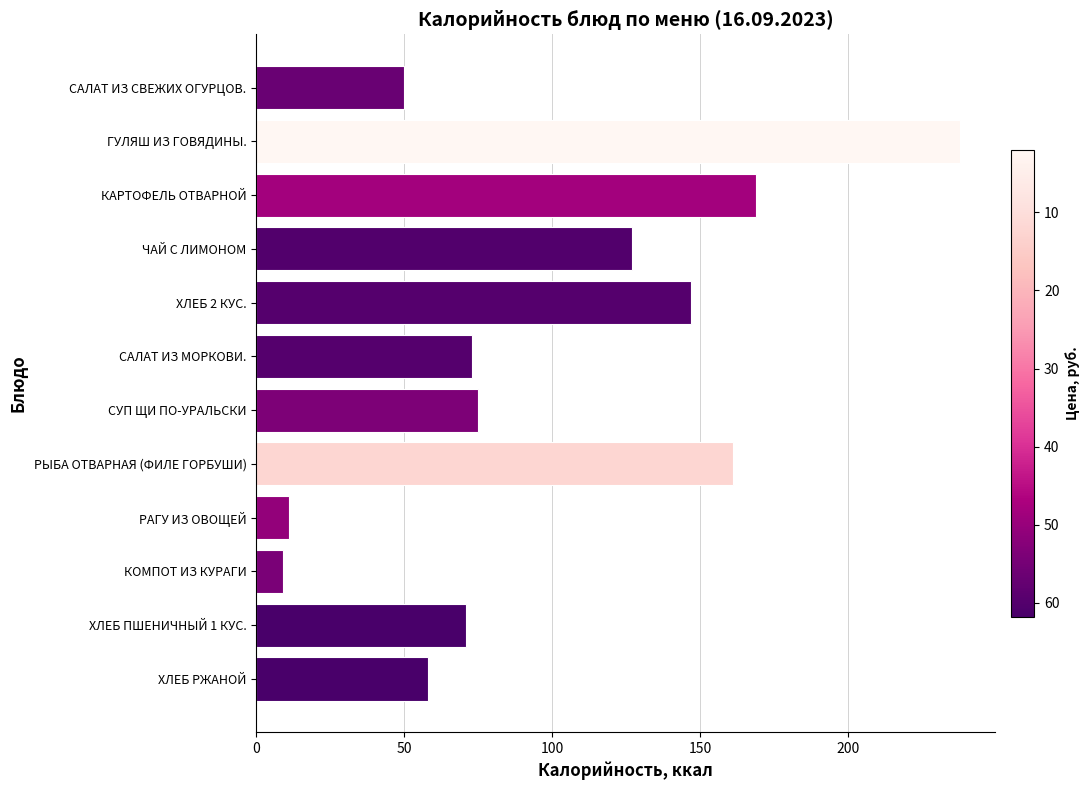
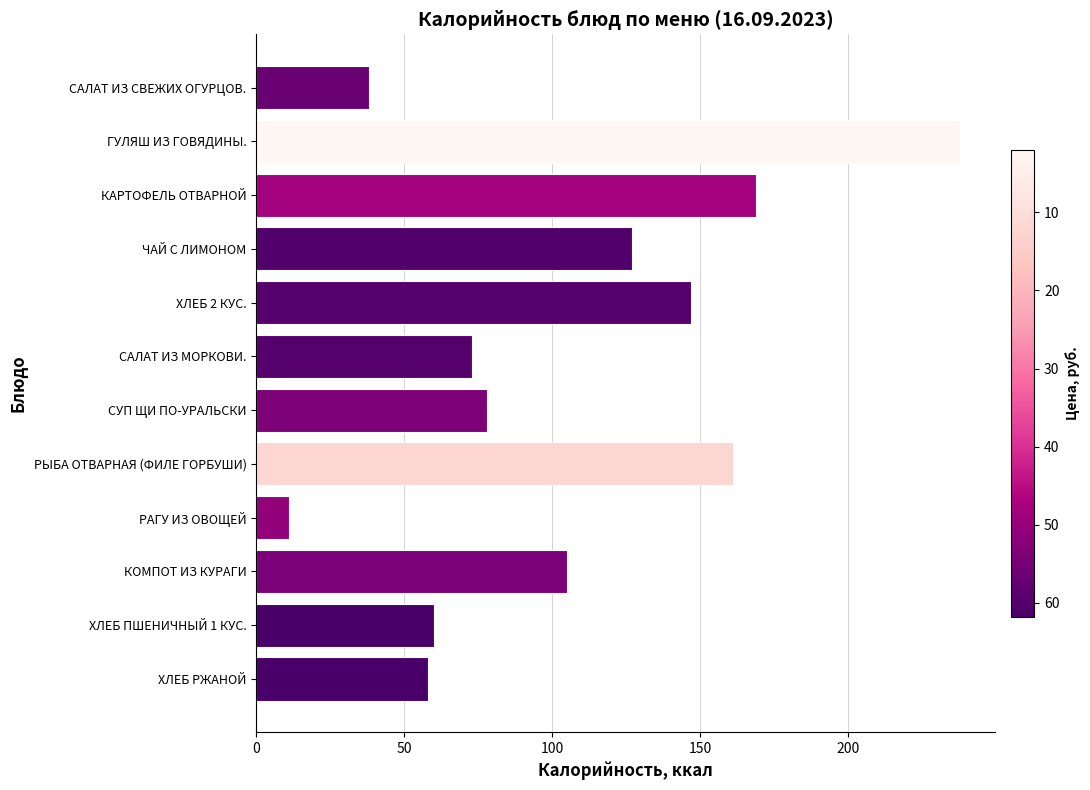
  {
-   "САЛАТ ИЗ СВЕЖИХ ОГУРЦОВ.": 50,
+   "САЛАТ ИЗ СВЕЖИХ ОГУРЦОВ.": 38,
    "ГУЛЯШ ИЗ ГОВЯДИНЫ.": 238,
    "КАРТОФЕЛЬ ОТВАРНОЙ": 169,
    "ЧАЙ С ЛИМОНОМ": 127,
    "ХЛЕБ 2 КУС.": 147,
    "САЛАТ ИЗ МОРКОВИ.": 73,
-   "СУП ЩИ ПО-УРАЛЬСКИ": 75,
+   "СУП ЩИ ПО-УРАЛЬСКИ": 78,
    "РЫБА ОТВАРНАЯ (ФИЛЕ ГОРБУШИ)": 161,
    "РАГУ ИЗ ОВОЩЕЙ": 11,
-   "КОМПОТ ИЗ КУРАГИ": 9,
-   "ХЛЕБ ПШЕНИЧНЫЙ 1 КУС.": 71,
+   "КОМПОТ ИЗ КУРАГИ": 105,
+   "ХЛЕБ ПШЕНИЧНЫЙ 1 КУС.": 60,
    "ХЛЕБ РЖАНОЙ": 58
  }
